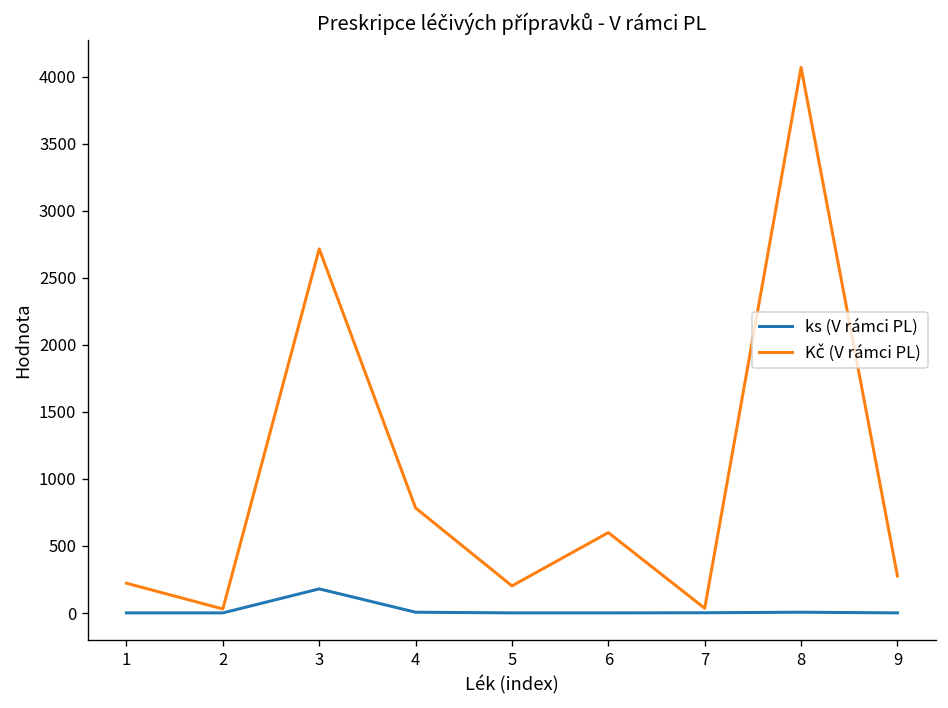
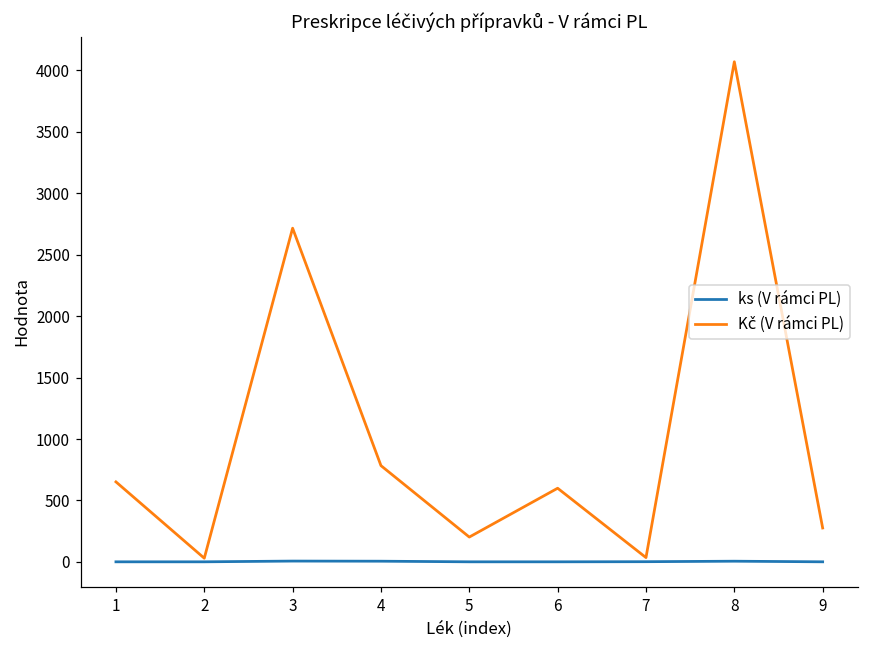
  {
    "ks (V rámci PL)": {
      "1": 0,
      "2": 0,
-     "3": 180,
+     "3": 10,
      "4": 10,
      "5": 0,
      "6": 0,
      "7": 0,
      "8": 10,
      "9": 0
    },
    "Kč (V rámci PL)": {
-     "1": 220,
+     "1": 650,
      "2": 30,
      "3": 2720,
      "4": 780,
      "5": 200,
      "6": 600,
      "7": 40,
      "8": 4070,
      "9": 280
    }
  }
